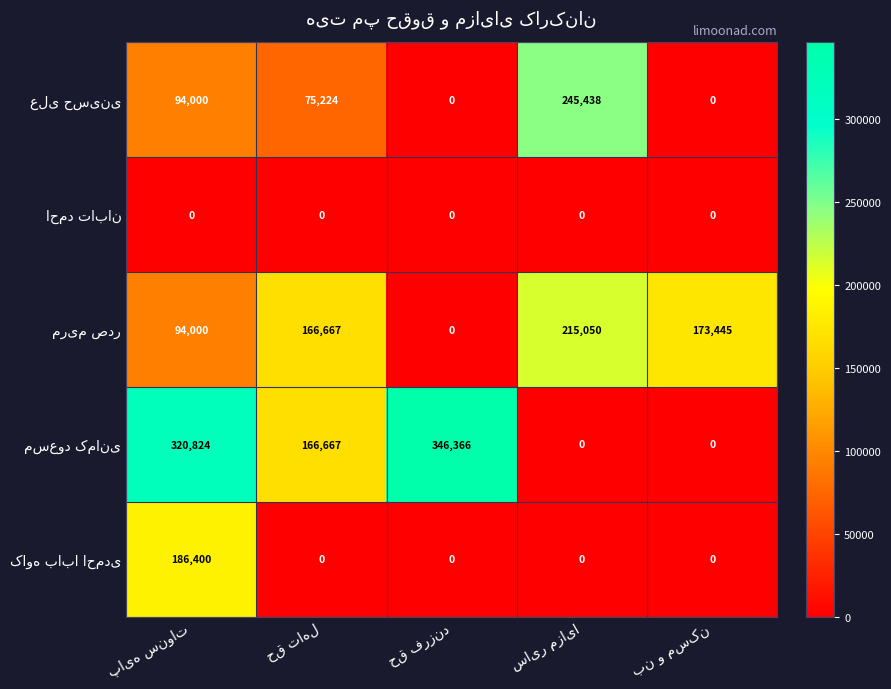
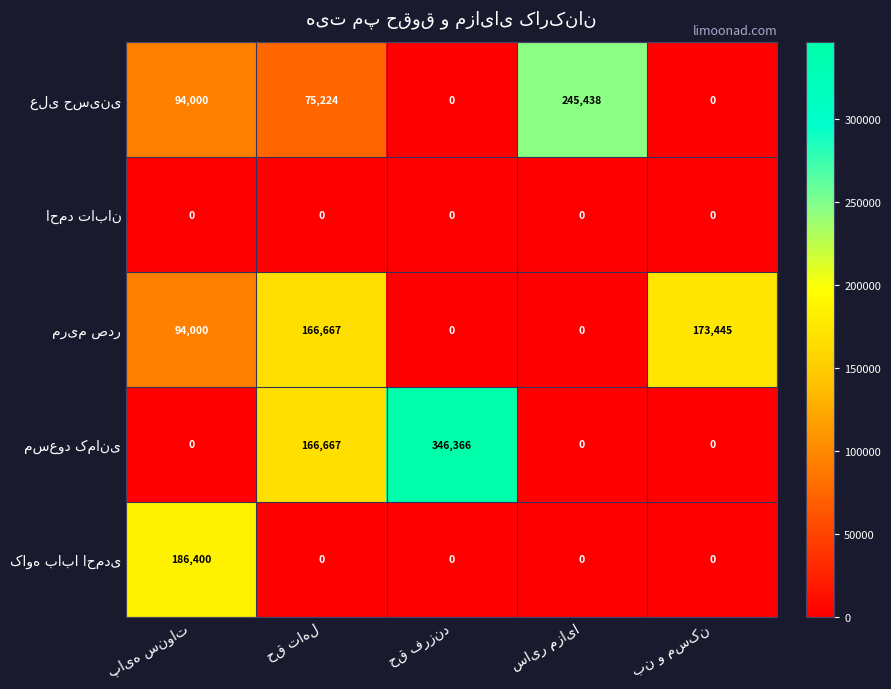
  {
    "علی حسینی": {
      "پایه سنوات": "94,000",
      "حق تاهل": "75,224",
      "حق فرزند": "0",
      "سایر مزایا": "245,438",
      "بن و مسکن": "0"
    },
    "احمد تابان": {
      "پایه سنوات": "0",
      "حق تاهل": "0",
      "حق فرزند": "0",
      "سایر مزایا": "0",
      "بن و مسکن": "0"
    },
    "مریم صدر": {
      "پایه سنوات": "94,000",
      "حق تاهل": "166,667",
      "حق فرزند": "0",
-     "سایر مزایا": "215,050",
+     "سایر مزایا": "0",
      "بن و مسکن": "173,445"
    },
    "مسعود کمانی": {
-     "پایه سنوات": "320,824",
+     "پایه سنوات": "0",
      "حق تاهل": "166,667",
      "حق فرزند": "346,366",
      "سایر مزایا": "0",
      "بن و مسکن": "0"
    },
    "کاوه بابا احمدی": {
      "پایه سنوات": "186,400",
      "حق تاهل": "0",
      "حق فرزند": "0",
      "سایر مزایا": "0",
      "بن و مسکن": "0"
    }
  }
